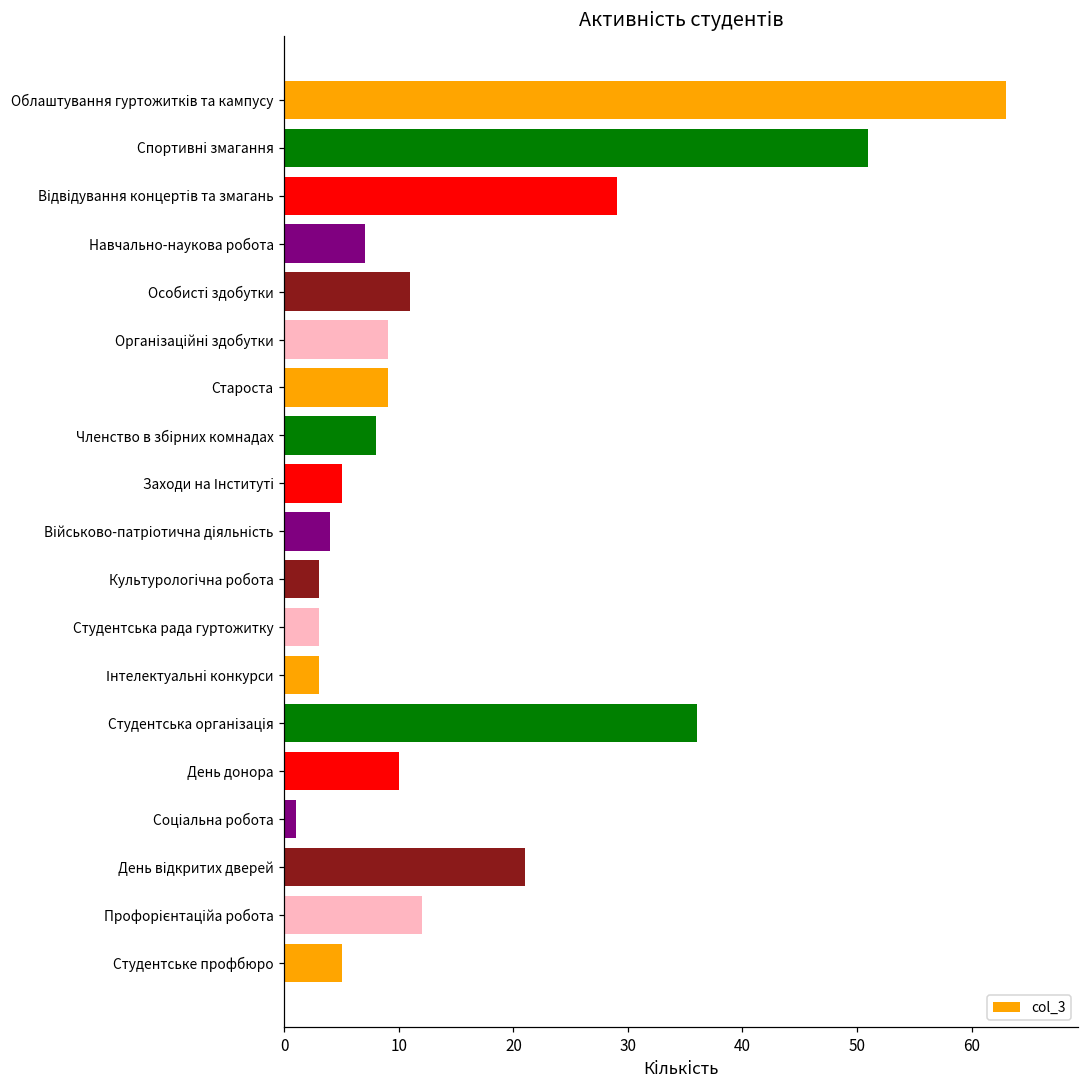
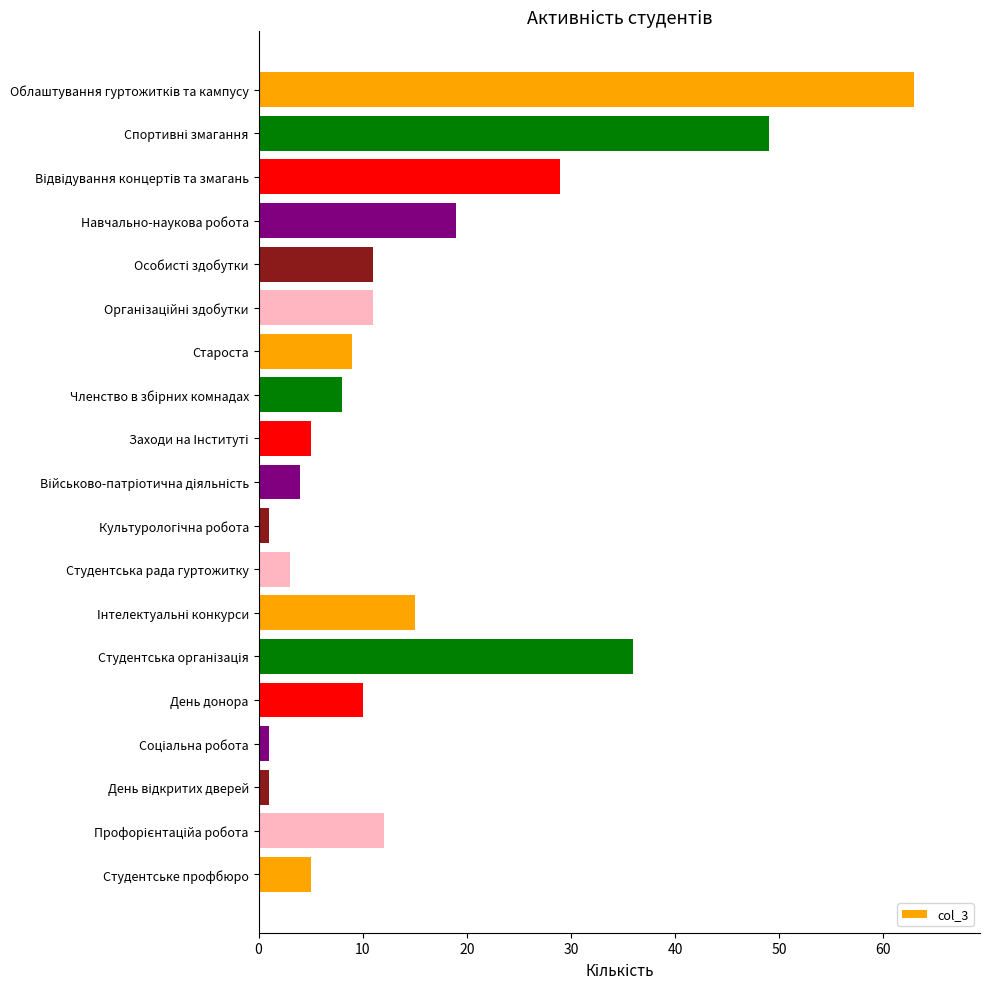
  {
    "Облаштування гуртожитків та кампусу": 63,
-   "Спортивні змагання": 51,
+   "Спортивні змагання": 49,
    "Відвідування концертів та змагань": 29,
-   "Навчально-наукова робота": 7,
+   "Навчально-наукова робота": 19,
    "Особисті здобутки": 11,
-   "Організаційні здобутки": 9,
+   "Організаційні здобутки": 11,
    "Староста": 9,
    "Членство в збірних комнадах": 8,
    "Заходи на Інституті": 5,
    "Військово-патріотична діяльність": 4,
-   "Культурологічна робота": 3,
+   "Культурологічна робота": 1,
    "Студентська рада гуртожитку": 3,
-   "Інтелектуальні конкурси": 3,
+   "Інтелектуальні конкурси": 15,
    "Студентська організація": 36,
    "День донора": 10,
    "Соціальна робота": 1,
-   "День відкритих дверей": 21,
+   "День відкритих дверей": 1,
    "Профорієнтаційа робота": 12,
    "Студентське профбюро": 5
  }
